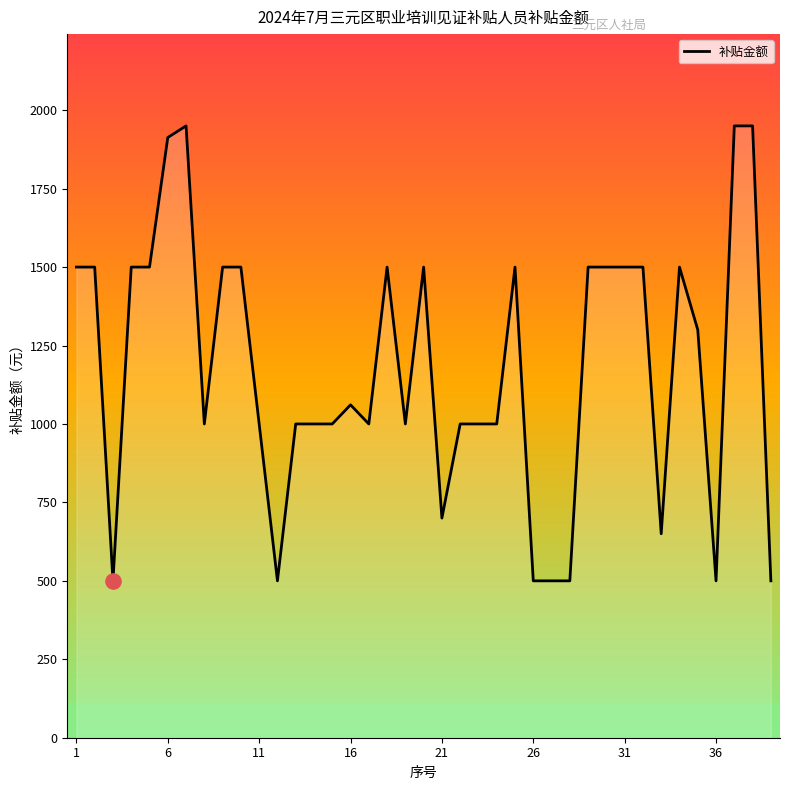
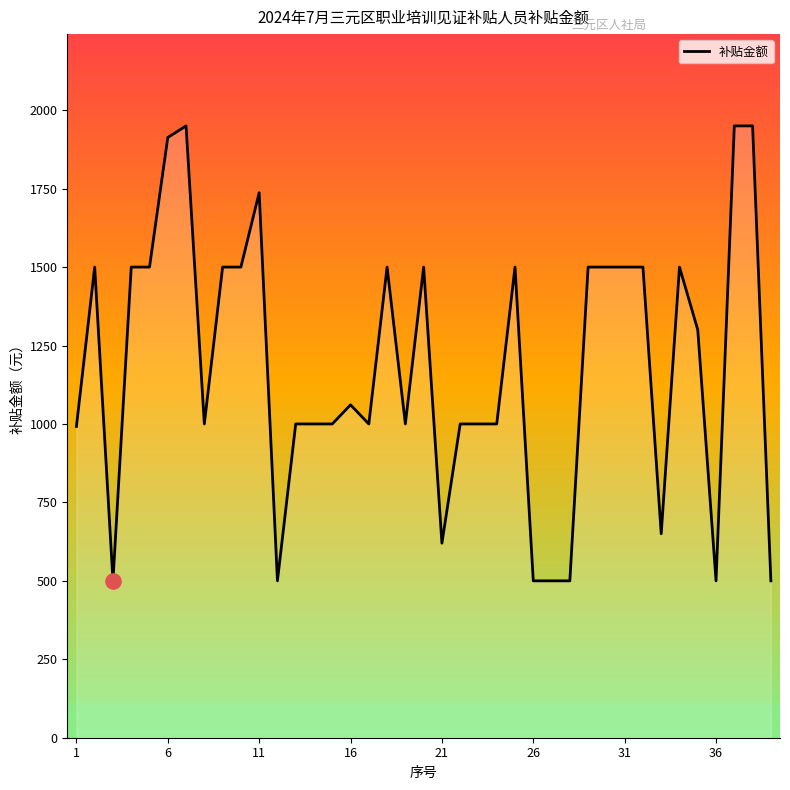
  {
    "补贴金额": {
-     "1": 1500,
+     "1": 990,
      "6": 1910,
-     "11": 1000,
+     "11": 1740,
      "16": 1060,
-     "21": 700,
+     "21": 620,
      "26": 500,
      "31": 1500,
      "36": 500
    }
  }
